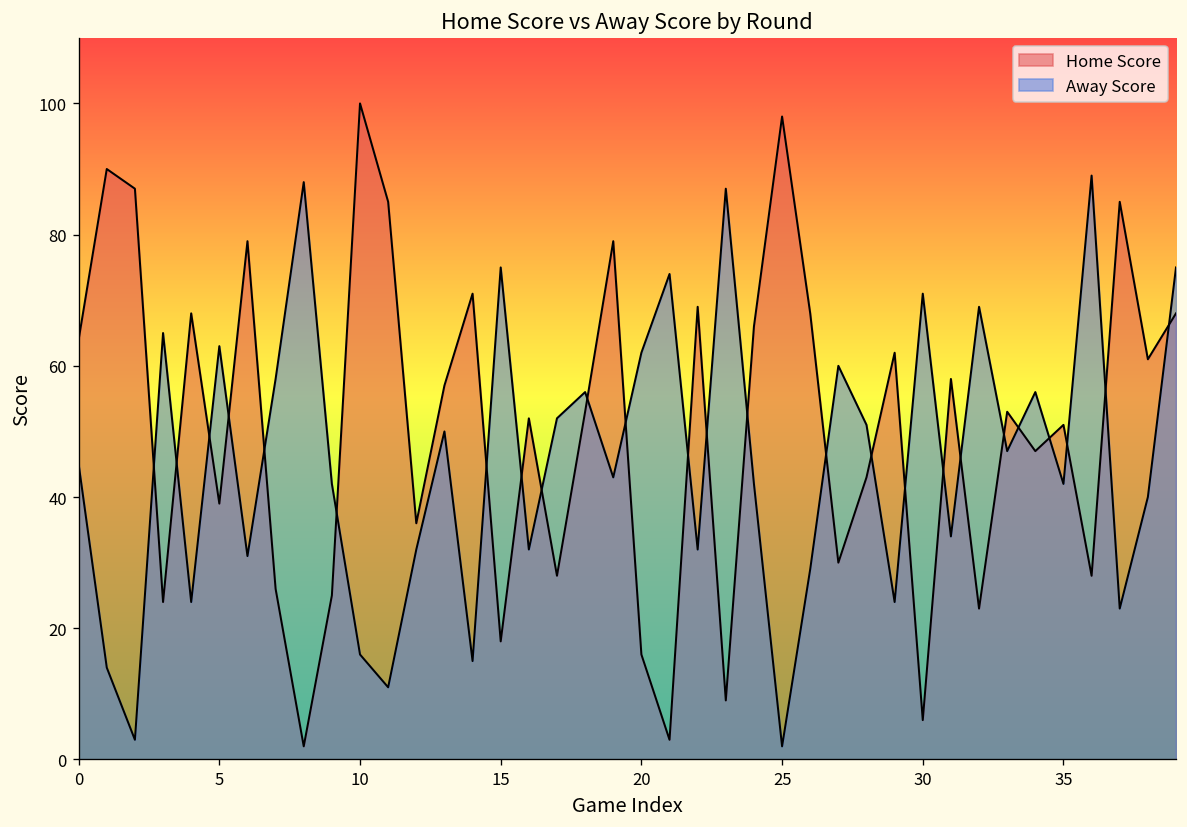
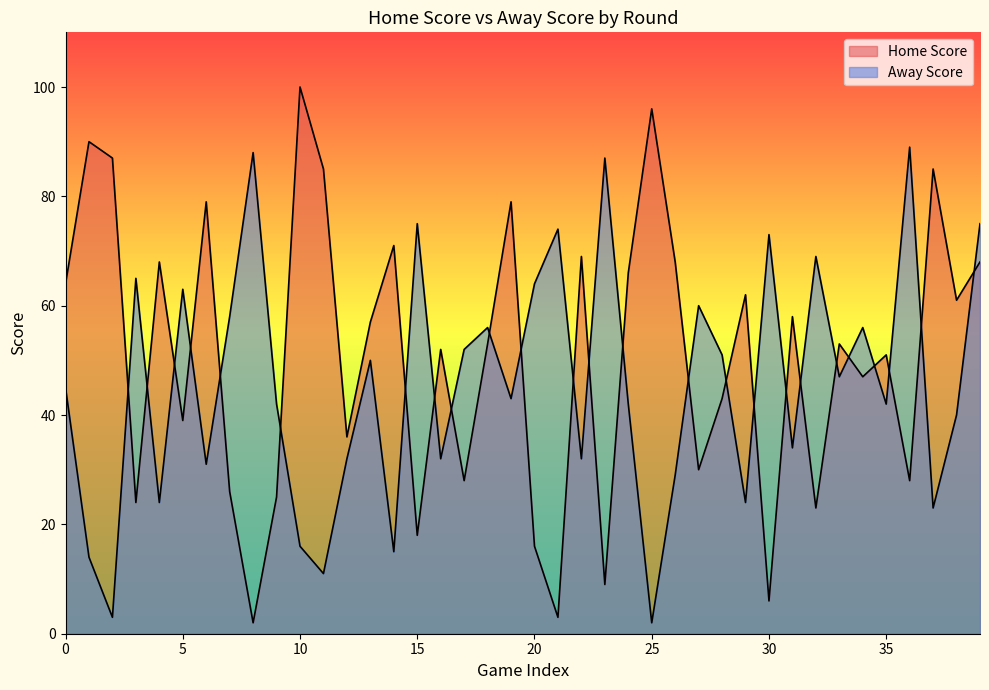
  {
    "Home Score": {
      "0": 64,
      "10": 100,
      "20": 16,
-     "25": 98,
+     "25": 96,
      "30": 6,
      "35": 51
    },
    "Away Score": {
      "0": 45,
      "10": 16,
-     "20": 62,
+     "20": 64,
      "25": 2,
-     "30": 71,
+     "30": 73,
      "35": 42
    }
  }
